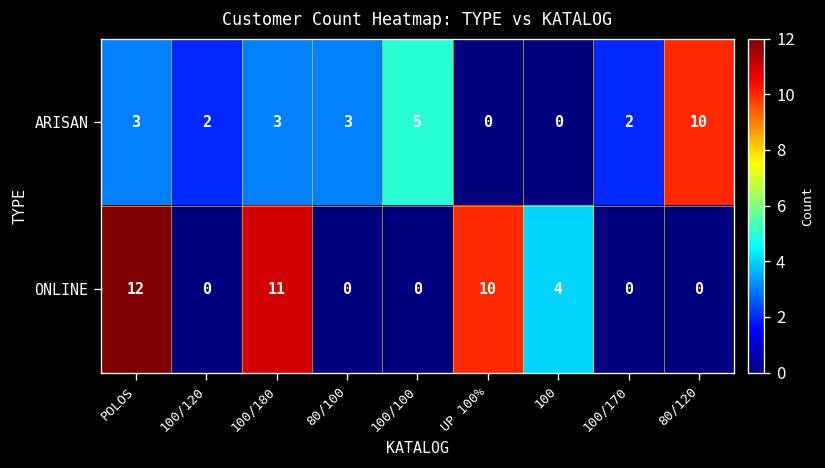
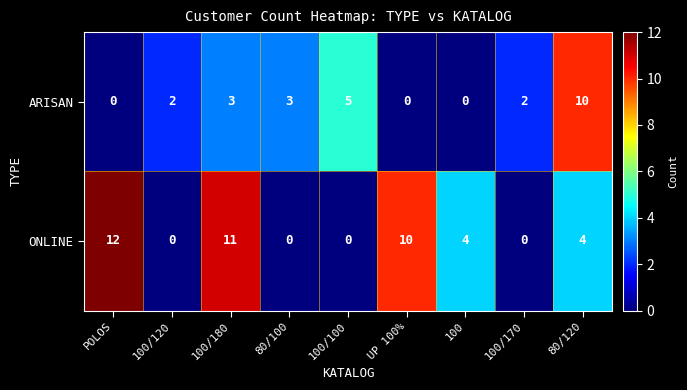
  {
    "ARISAN": {
-     "POLOS": 3,
+     "POLOS": 0,
      "100/120": 2,
      "100/180": 3,
      "80/100": 3,
      "100/100": 5,
      "UP 100%": 0,
      "100": 0,
      "100/170": 2,
      "80/120": 10
    },
    "ONLINE": {
      "POLOS": 12,
      "100/120": 0,
      "100/180": 11,
      "80/100": 0,
      "100/100": 0,
      "UP 100%": 10,
      "100": 4,
      "100/170": 0,
-     "80/120": 0
+     "80/120": 4
    }
  }
